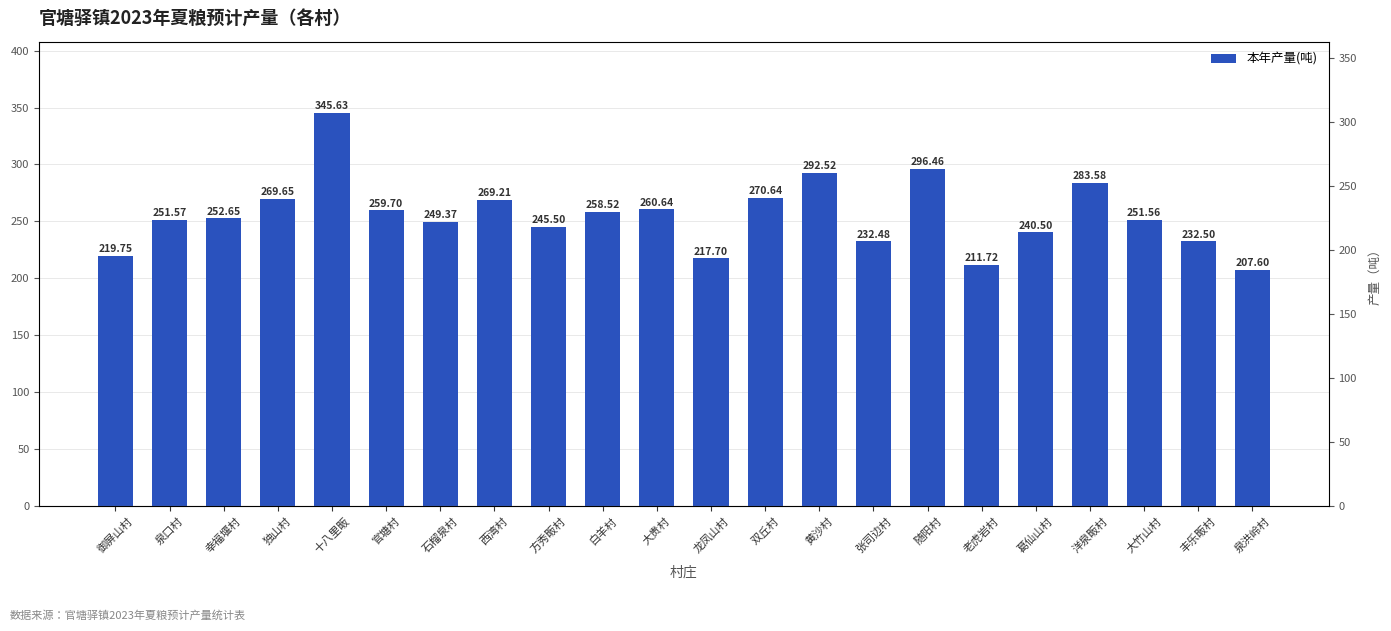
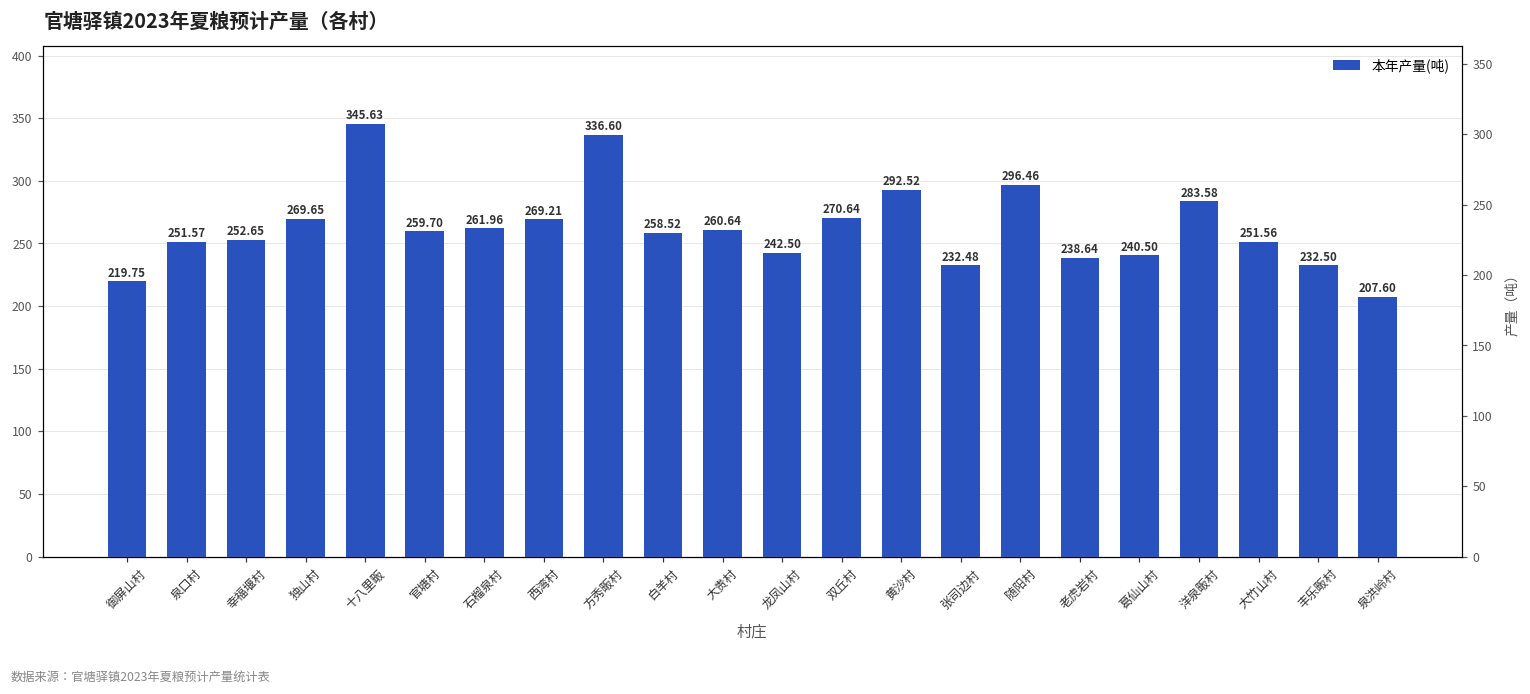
  {
    "御屏山村": 219.75,
    "泉口村": 251.57,
    "幸福堰村": 252.65,
    "独山村": 269.65,
    "十八里畈": 345.63,
    "官塘村": 259.70,
-   "石榴泉村": 249.37,
+   "石榴泉村": 261.96,
    "西湾村": 269.21,
-   "方秀畈村": 245.50,
+   "方秀畈村": 336.60,
    "白羊村": 258.52,
    "大贵村": 260.64,
-   "龙凤山村": 217.70,
+   "龙凤山村": 242.50,
    "双丘村": 270.64,
    "黄沙村": 292.52,
    "张司边村": 232.48,
    "随阳村": 296.46,
-   "老虎岩村": 211.72,
+   "老虎岩村": 238.64,
    "葛仙山村": 240.50,
    "洋泉畈村": 283.58,
    "大竹山村": 251.56,
    "丰乐畈村": 232.50,
    "泉洪岭村": 207.60
  }
